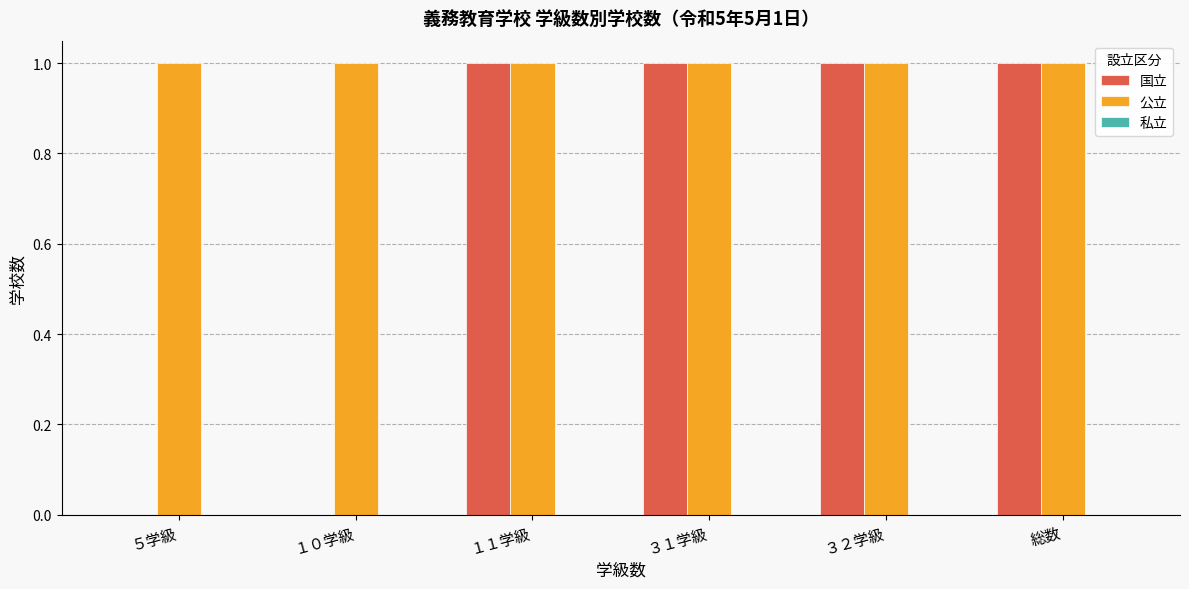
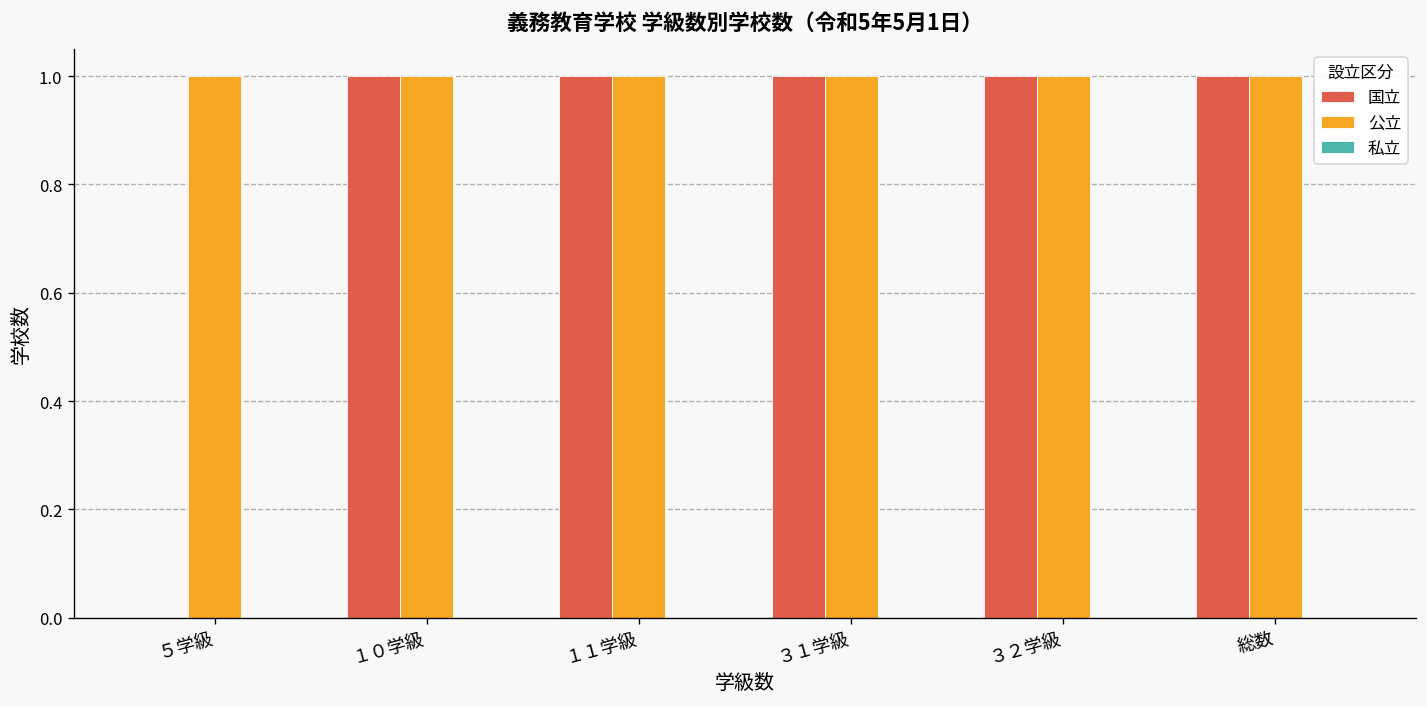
  {
    "国立": {
      "５学級": 0,
-     "１０学級": 0,
+     "１０学級": 1,
      "１１学級": 1,
      "３１学級": 1,
      "３２学級": 1,
      "総数": 1
    },
    "公立": {
      "５学級": 1,
      "１０学級": 1,
      "１１学級": 1,
      "３１学級": 1,
      "３２学級": 1,
      "総数": 1
    },
    "私立": {
      "５学級": 0,
      "１０学級": 0,
      "１１学級": 0,
      "３１学級": 0,
      "３２学級": 0,
      "総数": 0
    }
  }
